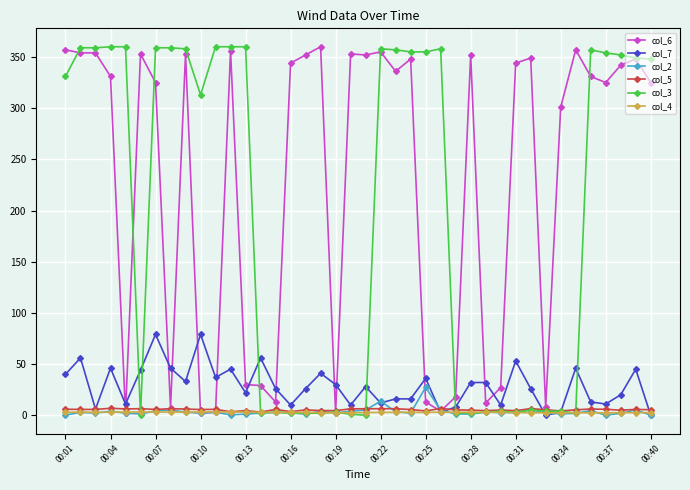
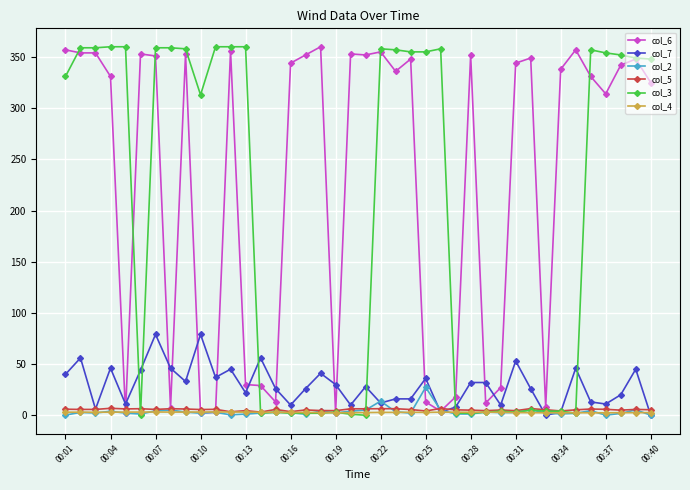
  {
    "col_6": {
      "00:01": 357,
      "00:04": 331,
-     "00:07": 325,
+     "00:07": 351,
      "00:13": 30,
      "00:16": 344,
      "00:22": 355,
      "00:25": 13,
      "00:28": 352,
      "00:31": 344,
-     "00:34": 301,
-     "00:37": 325
+     "00:34": 338,
+     "00:37": 314
    },
    "col_7": {
      "00:01": 40,
      "00:04": 46,
      "00:07": 79,
      "00:10": 79,
      "00:13": 22,
      "00:16": 10,
      "00:19": 30,
      "00:25": 36,
      "00:28": 32,
      "00:31": 53,
      "00:37": 11
    },
    "col_2": {
      "00:01": 0,
      "00:25": 27
    },
    "col_5": {
      "00:01": 6,
      "00:04": 7,
      "00:22": 6,
      "00:37": 6,
      "00:40": 5
    },
    "col_3": {
      "00:01": 331,
      "00:04": 360,
      "00:07": 359,
      "00:10": 313,
      "00:13": 360,
      "00:22": 358,
      "00:25": 355,
      "00:37": 354
    },
    "col_4": {
      "00:01": 3,
      "00:22": 3,
      "00:40": 3
    }
  }
